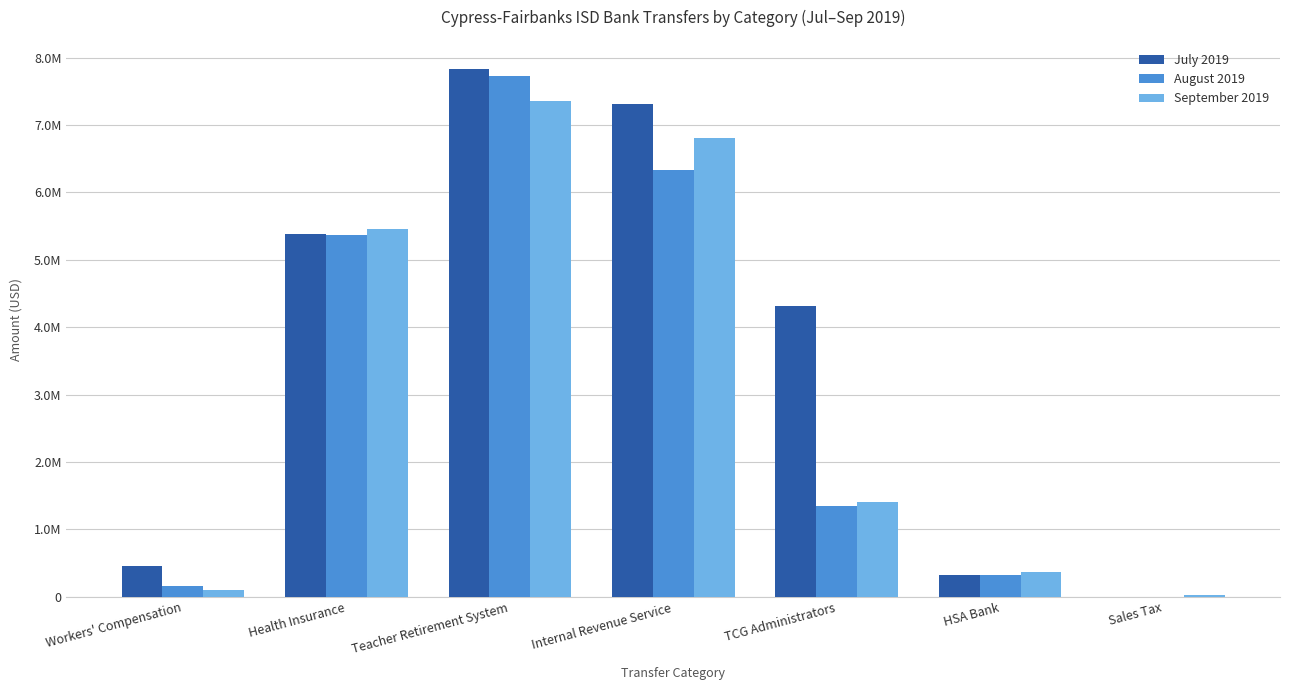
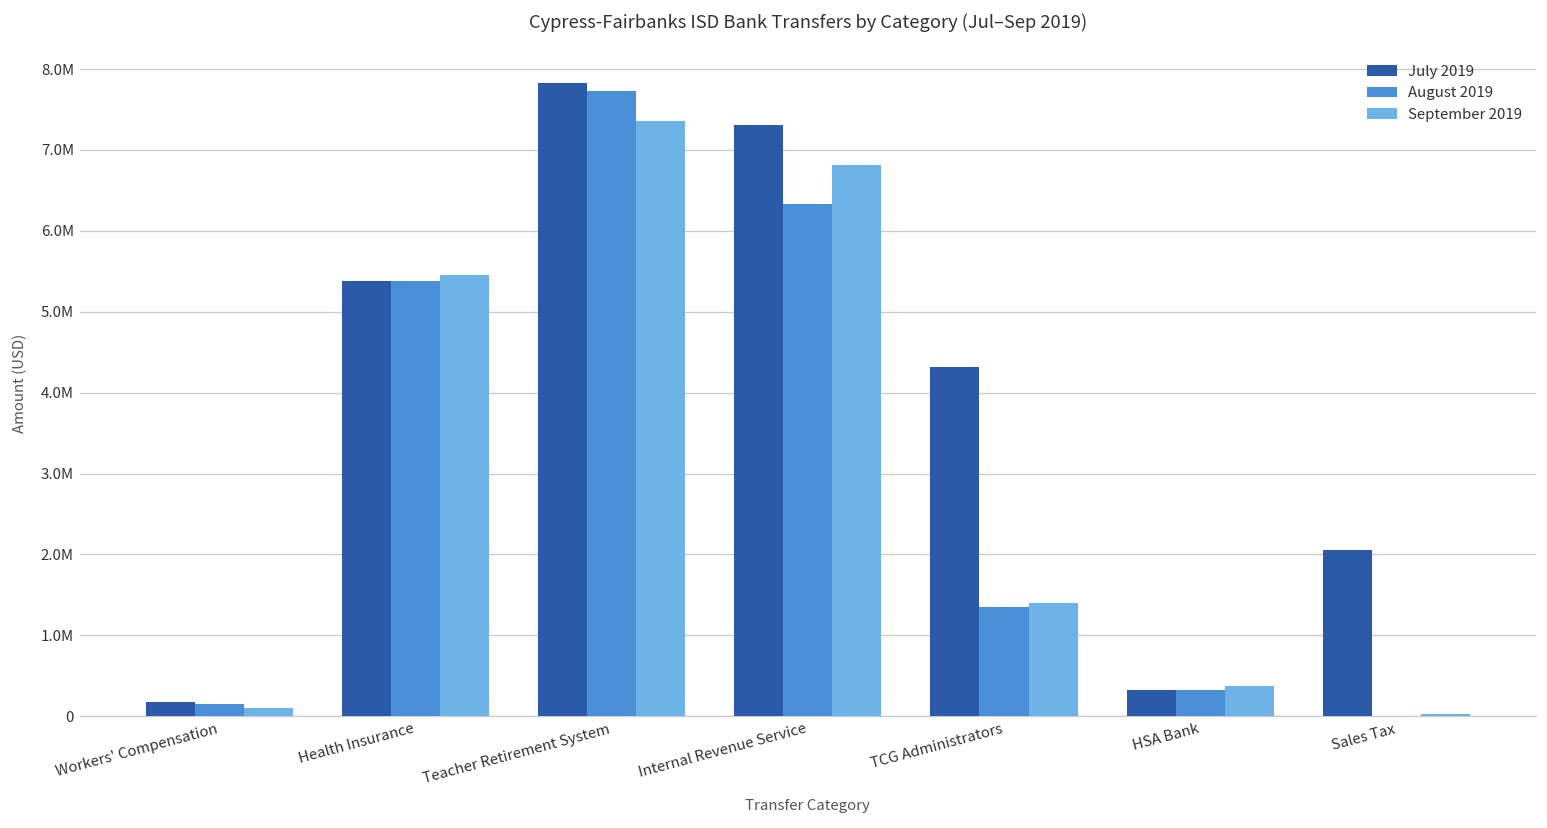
  {
    "July 2019": {
-     "Workers' Compensation": 500000,
+     "Workers' Compensation": 200000,
      "Health Insurance": 5400000,
      "Teacher Retirement System": 7800000,
      "Internal Revenue Service": 7300000,
      "TCG Administrators": 4300000,
      "HSA Bank": 300000,
-     "Sales Tax": 0
+     "Sales Tax": 2100000
    }
  }
